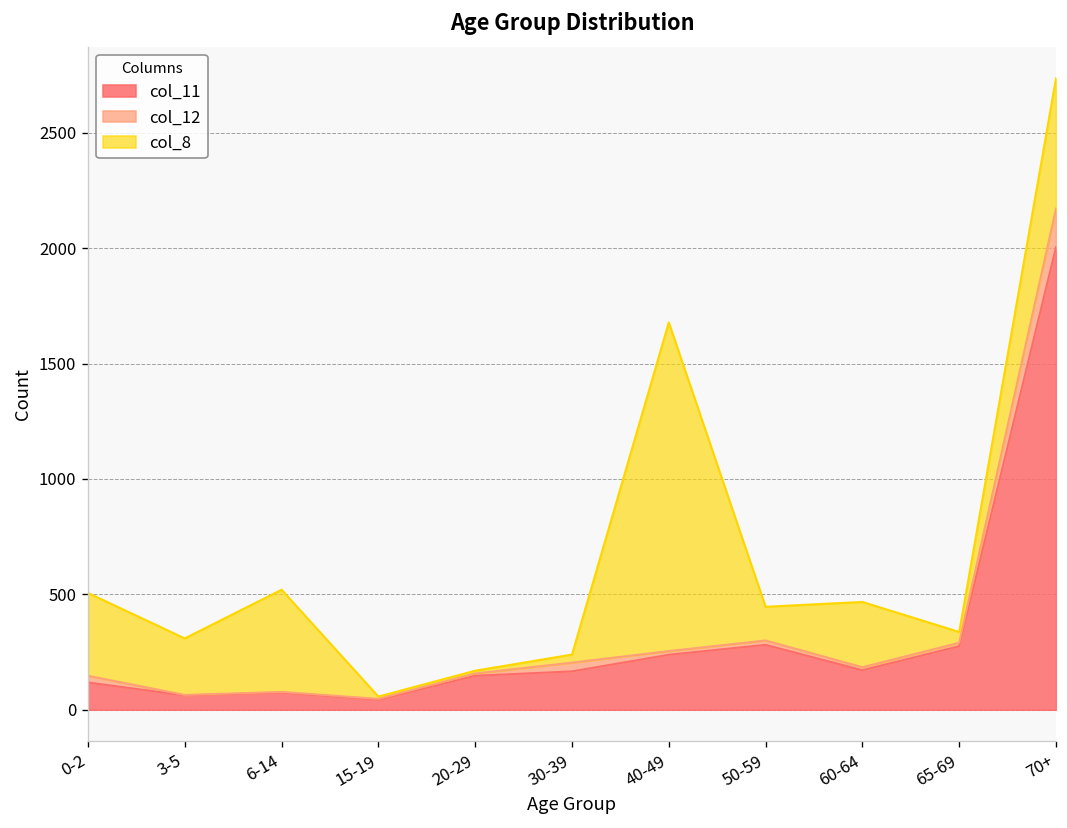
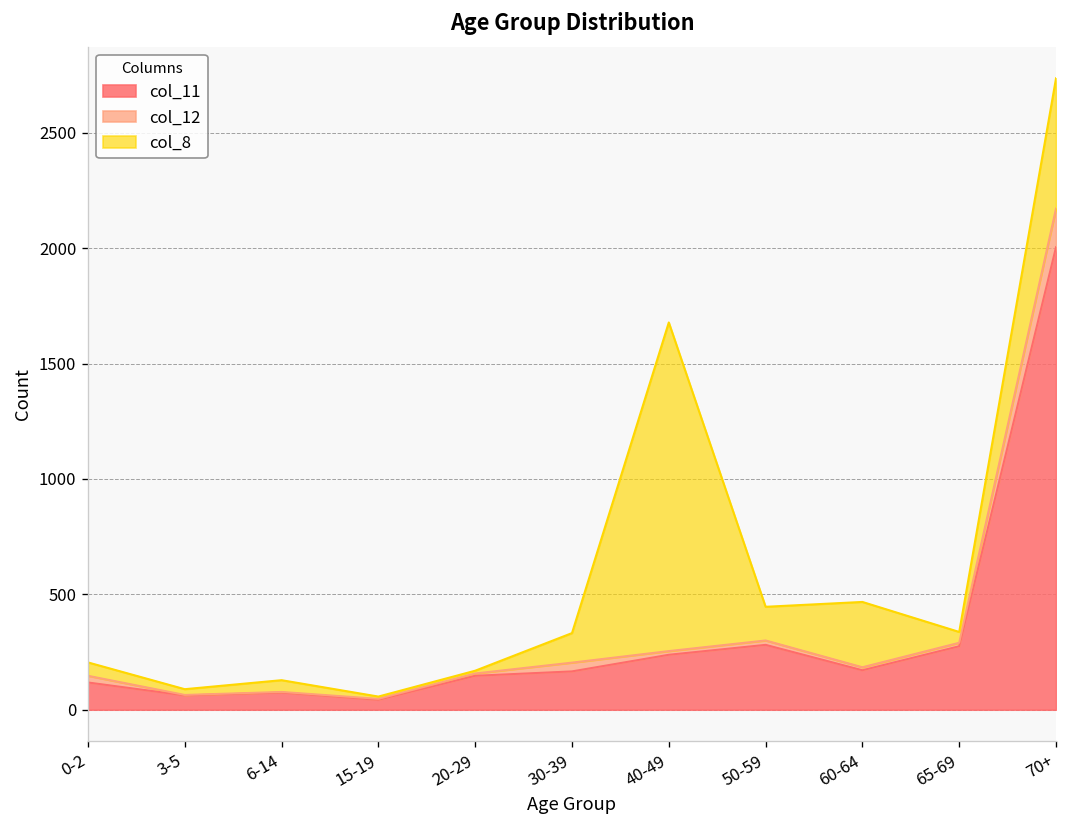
  {
    "col_8": {
-     "0-2": 360,
-     "3-5": 250,
-     "6-14": 440,
-     "30-39": 40,
+     "0-2": 60,
+     "3-5": 30,
+     "6-14": 50,
+     "30-39": 130,
      "40-49": 1420,
      "50-59": 150,
      "60-64": 280,
      "65-69": 50,
      "70+": 570
    }
  }
